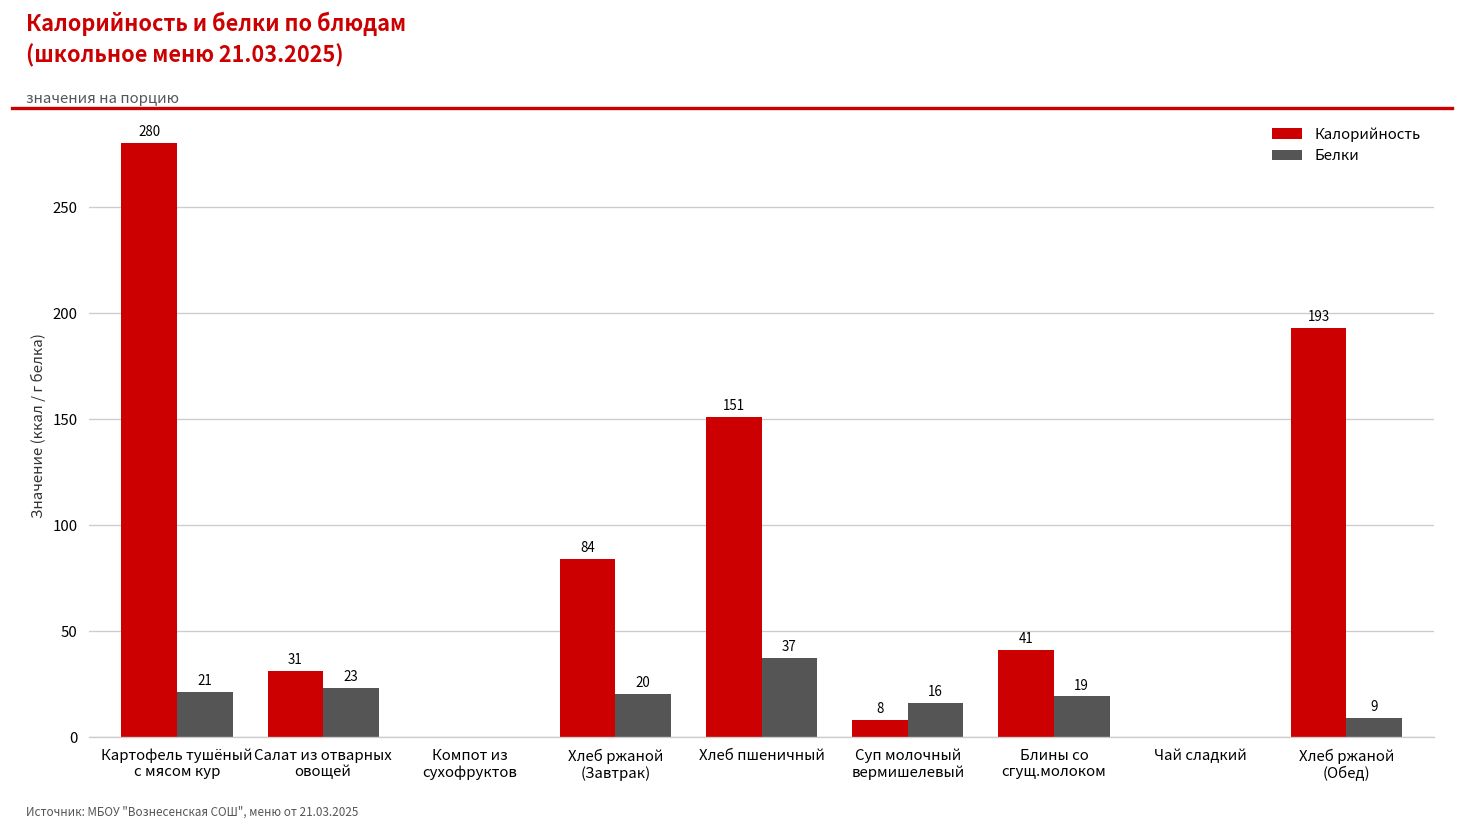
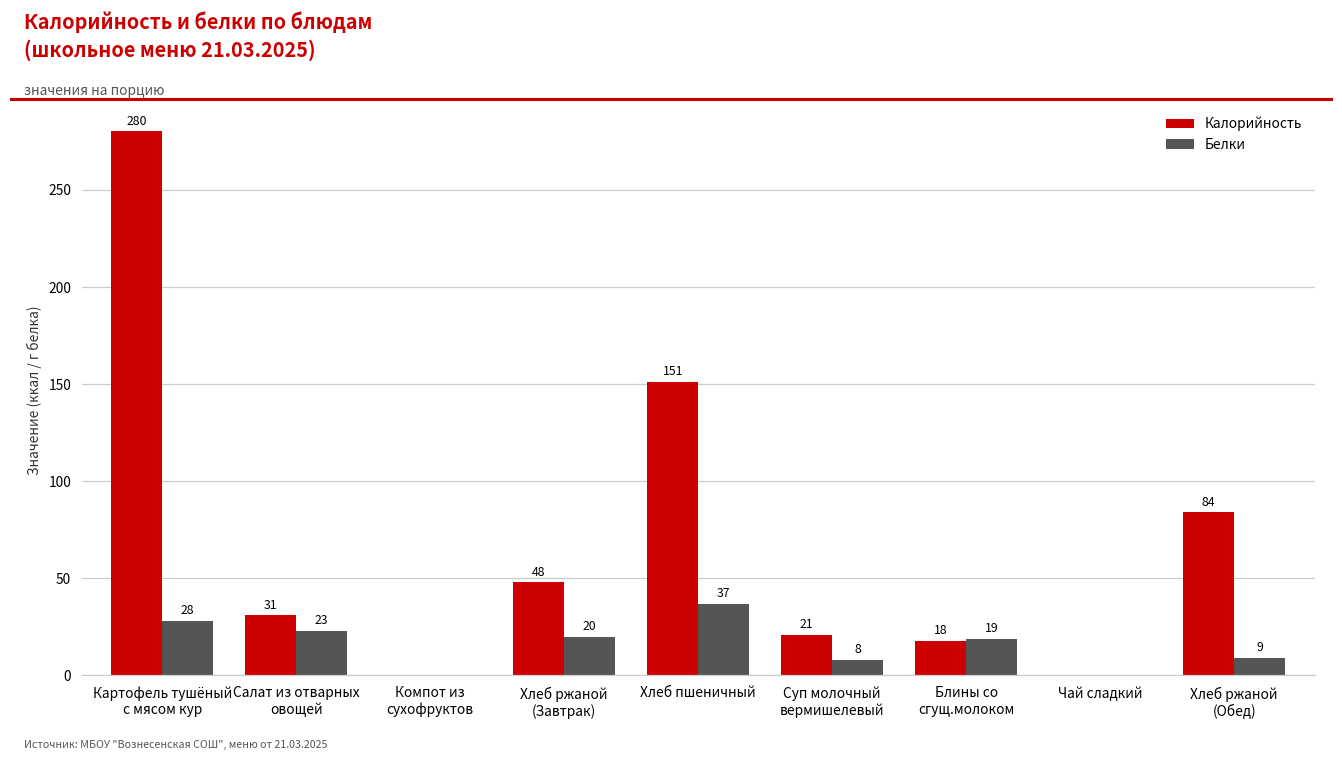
  {
    "Калорийность": {
      "Картофель тушёный с мясом кур": 280,
      "Салат из отварных овощей": 31,
-     "Хлеб ржаной (Завтрак)": 84,
+     "Хлеб ржаной (Завтрак)": 48,
      "Хлеб пшеничный": 151,
-     "Суп молочный вермишелевый": 8,
-     "Блины со сгущ.молоком": 41,
-     "Хлеб ржаной (Обед)": 193
+     "Суп молочный вермишелевый": 21,
+     "Блины со сгущ.молоком": 18,
+     "Хлеб ржаной (Обед)": 84
    },
    "Белки": {
-     "Картофель тушёный с мясом кур": 21,
+     "Картофель тушёный с мясом кур": 28,
      "Салат из отварных овощей": 23,
      "Хлеб ржаной (Завтрак)": 20,
      "Хлеб пшеничный": 37,
-     "Суп молочный вермишелевый": 16,
+     "Суп молочный вермишелевый": 8,
      "Блины со сгущ.молоком": 19,
      "Хлеб ржаной (Обед)": 9
    }
  }
